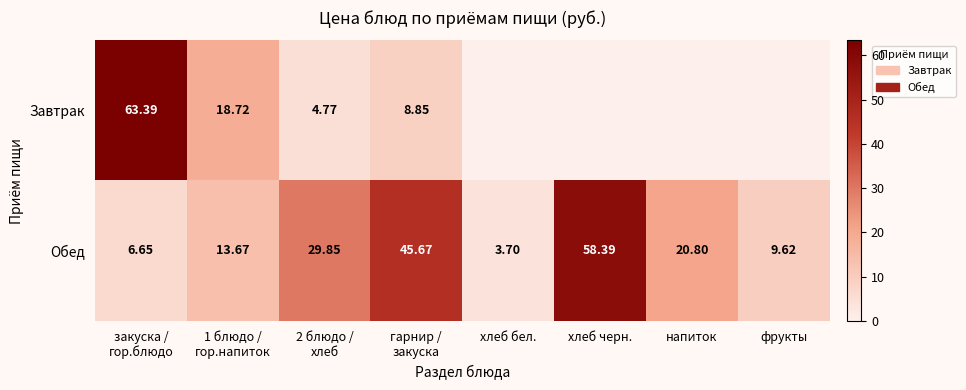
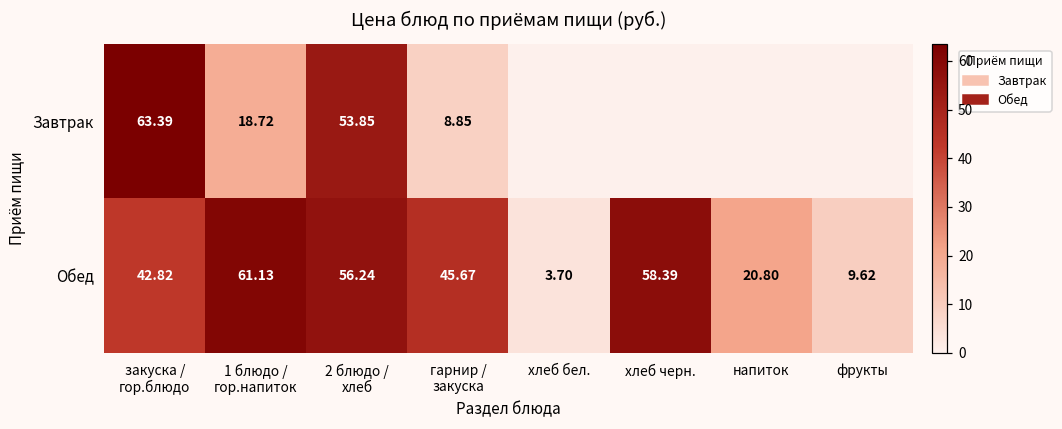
  {
    "Завтрак": {
      "закуска / гор.блюдо": 63.39,
      "1 блюдо / гор.напиток": 18.72,
-     "2 блюдо / хлеб": 4.77,
+     "2 блюдо / хлеб": 53.85,
      "гарнир / закуска": 8.85
    },
    "Обед": {
-     "закуска / гор.блюдо": 6.65,
-     "1 блюдо / гор.напиток": 13.67,
-     "2 блюдо / хлеб": 29.85,
+     "закуска / гор.блюдо": 42.82,
+     "1 блюдо / гор.напиток": 61.13,
+     "2 блюдо / хлеб": 56.24,
      "гарнир / закуска": 45.67,
      "хлеб бел.": 3.70,
      "хлеб черн.": 58.39,
      "напиток": 20.80,
      "фрукты": 9.62
    }
  }
